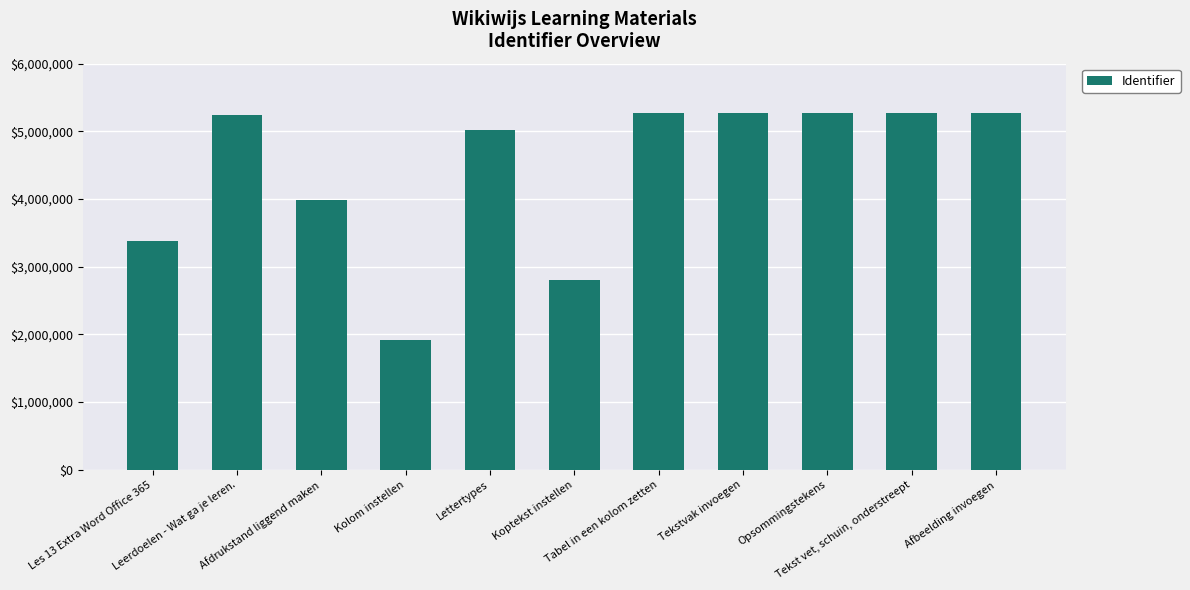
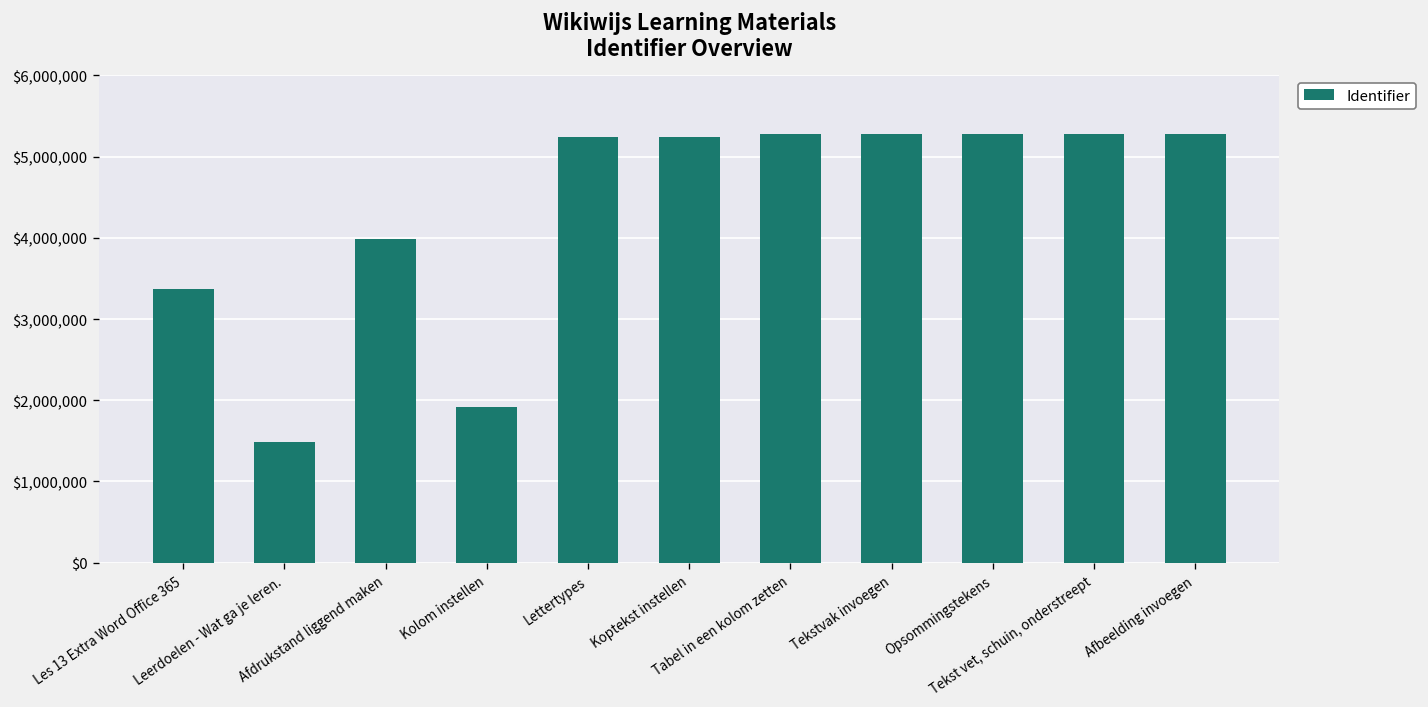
  {
    "Les 13 Extra Word Office 365": "$3,400,000",
-   "Leerdoelen - Wat ga je leren.": "$5,200,000",
+   "Leerdoelen - Wat ga je leren.": "$1,500,000",
    "Afdrukstand liggend maken": "$4,000,000",
    "Kolom instellen": "$1,900,000",
-   "Lettertypes": "$5,000,000",
-   "Koptekst instellen": "$2,800,000",
+   "Lettertypes": "$5,200,000",
+   "Koptekst instellen": "$5,200,000",
    "Tabel in een kolom zetten": "$5,300,000",
    "Tekstvak invoegen": "$5,300,000",
    "Opsommingstekens": "$5,300,000",
    "Tekst vet, schuin, onderstreept": "$5,300,000",
    "Afbeelding invoegen": "$5,300,000"
  }
